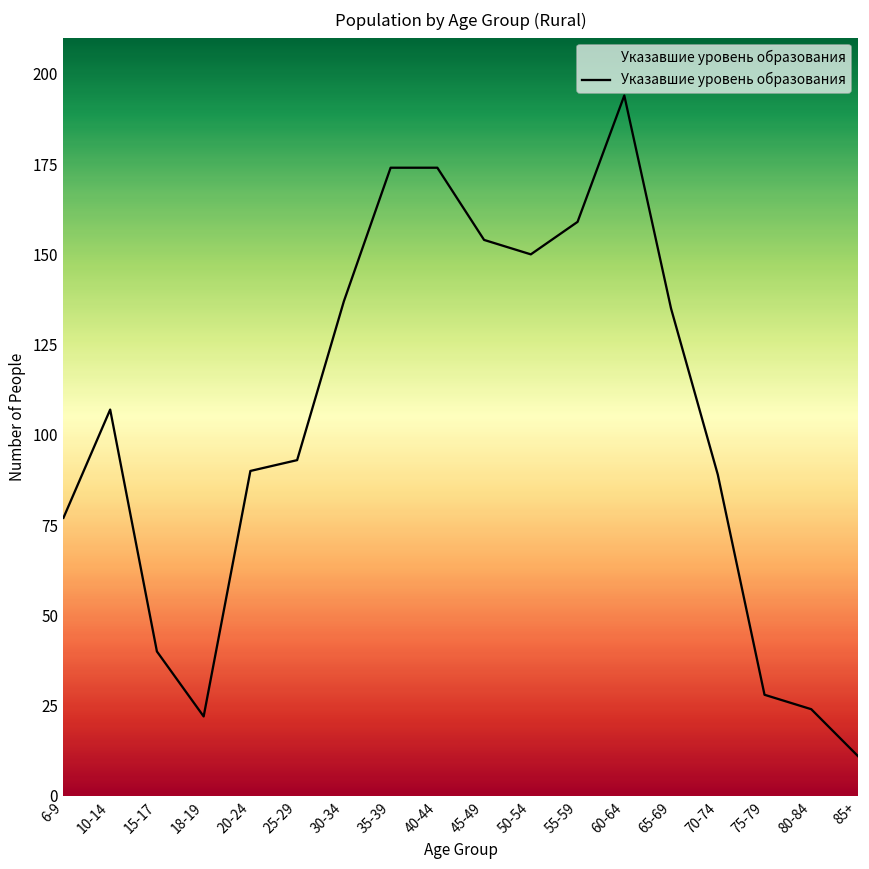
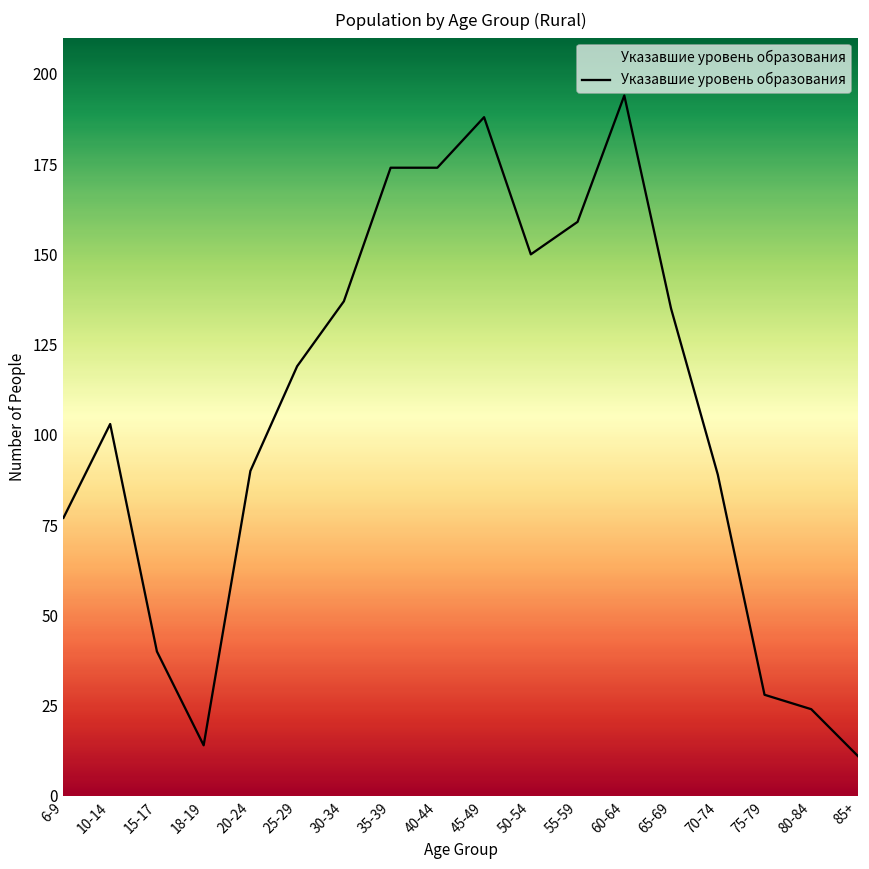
  {
    "6-9": 77,
-   "10-14": 107,
+   "10-14": 103,
    "15-17": 40,
-   "18-19": 22,
+   "18-19": 14,
    "20-24": 90,
-   "25-29": 93,
+   "25-29": 119,
    "30-34": 137,
    "35-39": 174,
    "40-44": 174,
-   "45-49": 154,
+   "45-49": 188,
    "50-54": 150,
    "55-59": 159,
    "60-64": 194,
    "65-69": 135,
    "70-74": 89,
    "75-79": 28,
    "80-84": 24,
    "85+": 11
  }
